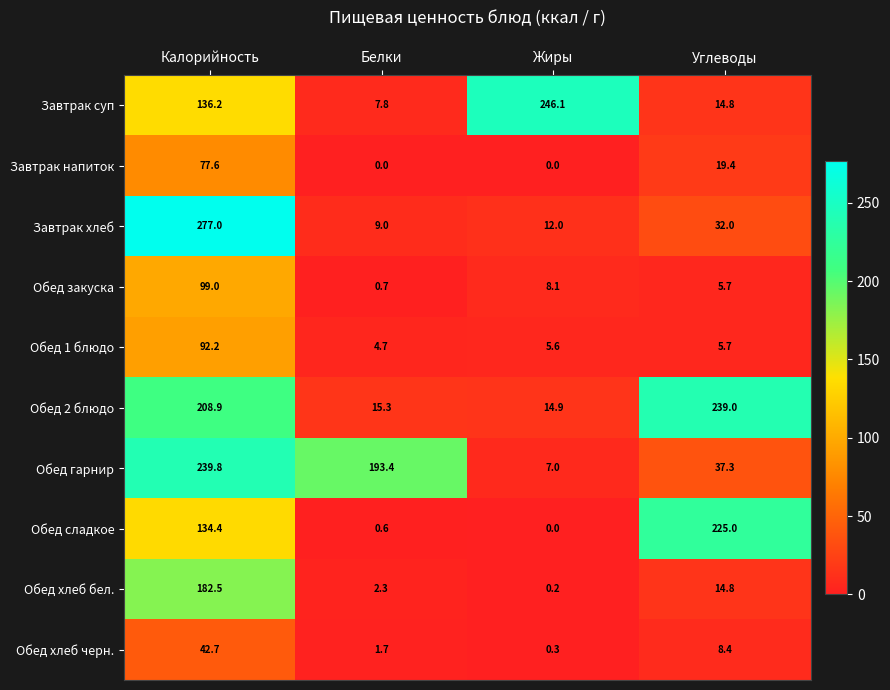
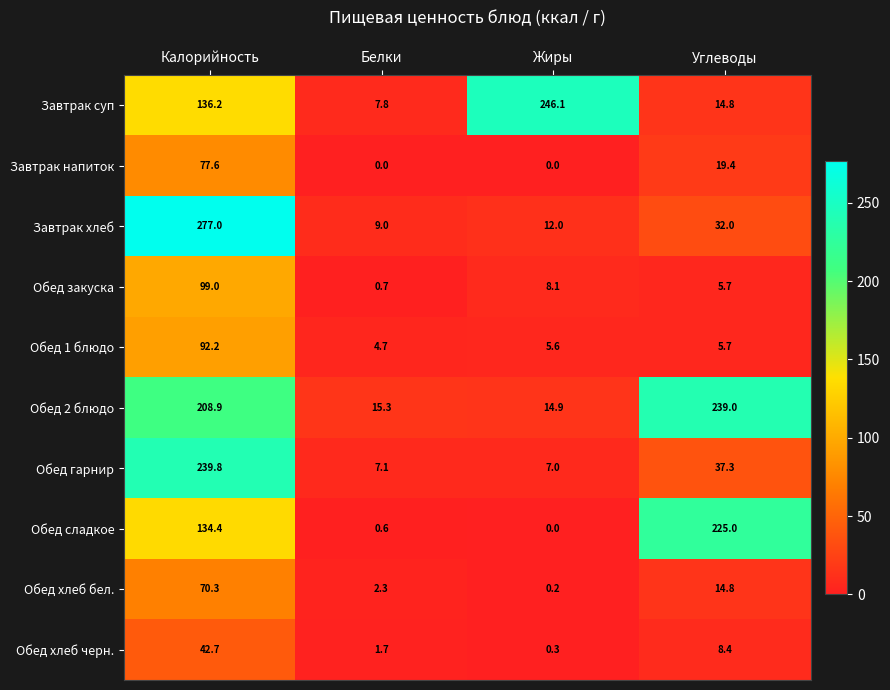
  {
    "Завтрак суп": {
      "Калорийность": 136.2,
      "Белки": 7.8,
      "Жиры": 246.1,
      "Углеводы": 14.8
    },
    "Завтрак напиток": {
      "Калорийность": 77.6,
      "Белки": 0.0,
      "Жиры": 0.0,
      "Углеводы": 19.4
    },
    "Завтрак хлеб": {
      "Калорийность": 277.0,
      "Белки": 9.0,
      "Жиры": 12.0,
      "Углеводы": 32.0
    },
    "Обед закуска": {
      "Калорийность": 99.0,
      "Белки": 0.7,
      "Жиры": 8.1,
      "Углеводы": 5.7
    },
    "Обед 1 блюдо": {
      "Калорийность": 92.2,
      "Белки": 4.7,
      "Жиры": 5.6,
      "Углеводы": 5.7
    },
    "Обед 2 блюдо": {
      "Калорийность": 208.9,
      "Белки": 15.3,
      "Жиры": 14.9,
      "Углеводы": 239.0
    },
    "Обед гарнир": {
      "Калорийность": 239.8,
-     "Белки": 193.4,
+     "Белки": 7.1,
      "Жиры": 7.0,
      "Углеводы": 37.3
    },
    "Обед сладкое": {
      "Калорийность": 134.4,
      "Белки": 0.6,
      "Жиры": 0.0,
      "Углеводы": 225.0
    },
    "Обед хлеб бел.": {
-     "Калорийность": 182.5,
+     "Калорийность": 70.3,
      "Белки": 2.3,
      "Жиры": 0.2,
      "Углеводы": 14.8
    },
    "Обед хлеб черн.": {
      "Калорийность": 42.7,
      "Белки": 1.7,
      "Жиры": 0.3,
      "Углеводы": 8.4
    }
  }
